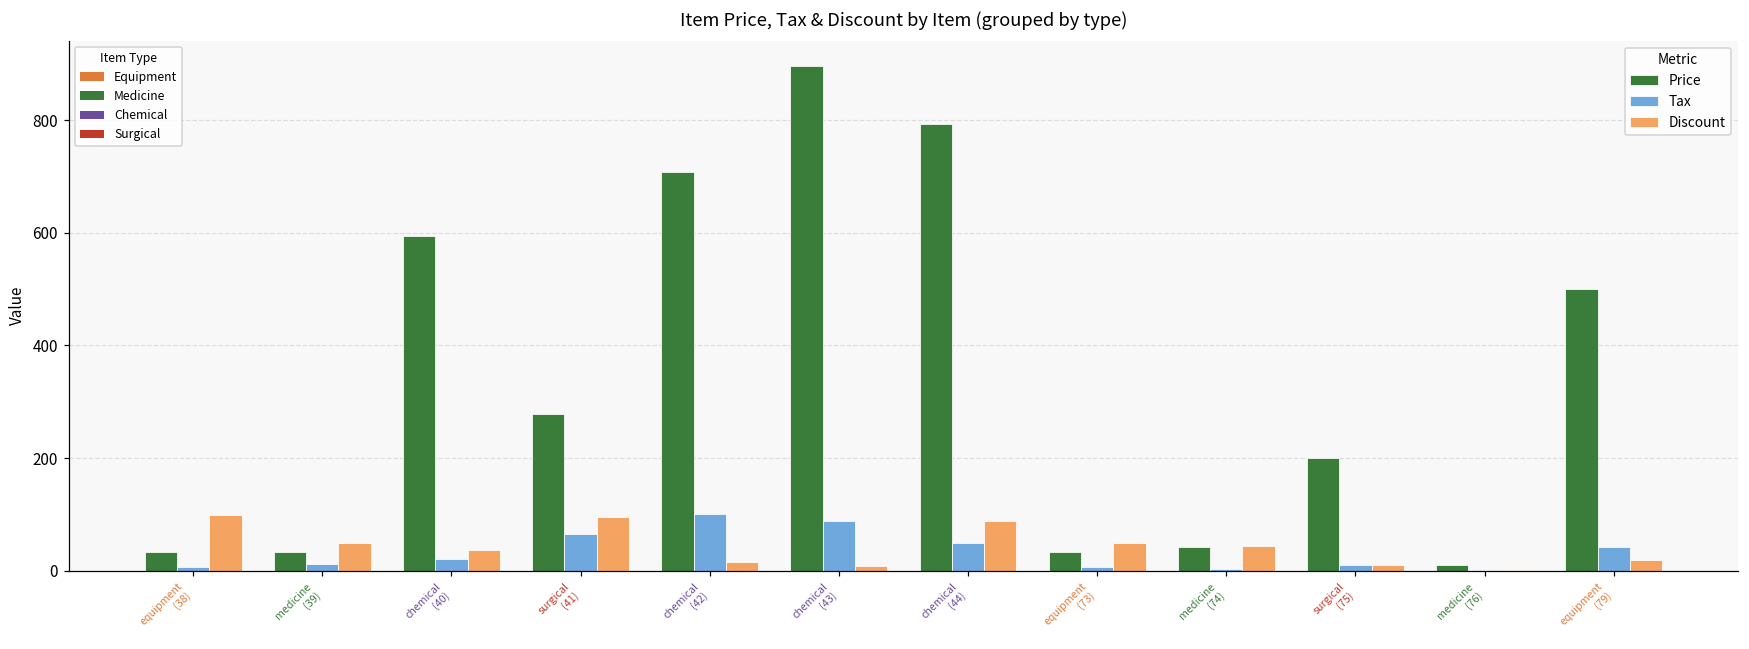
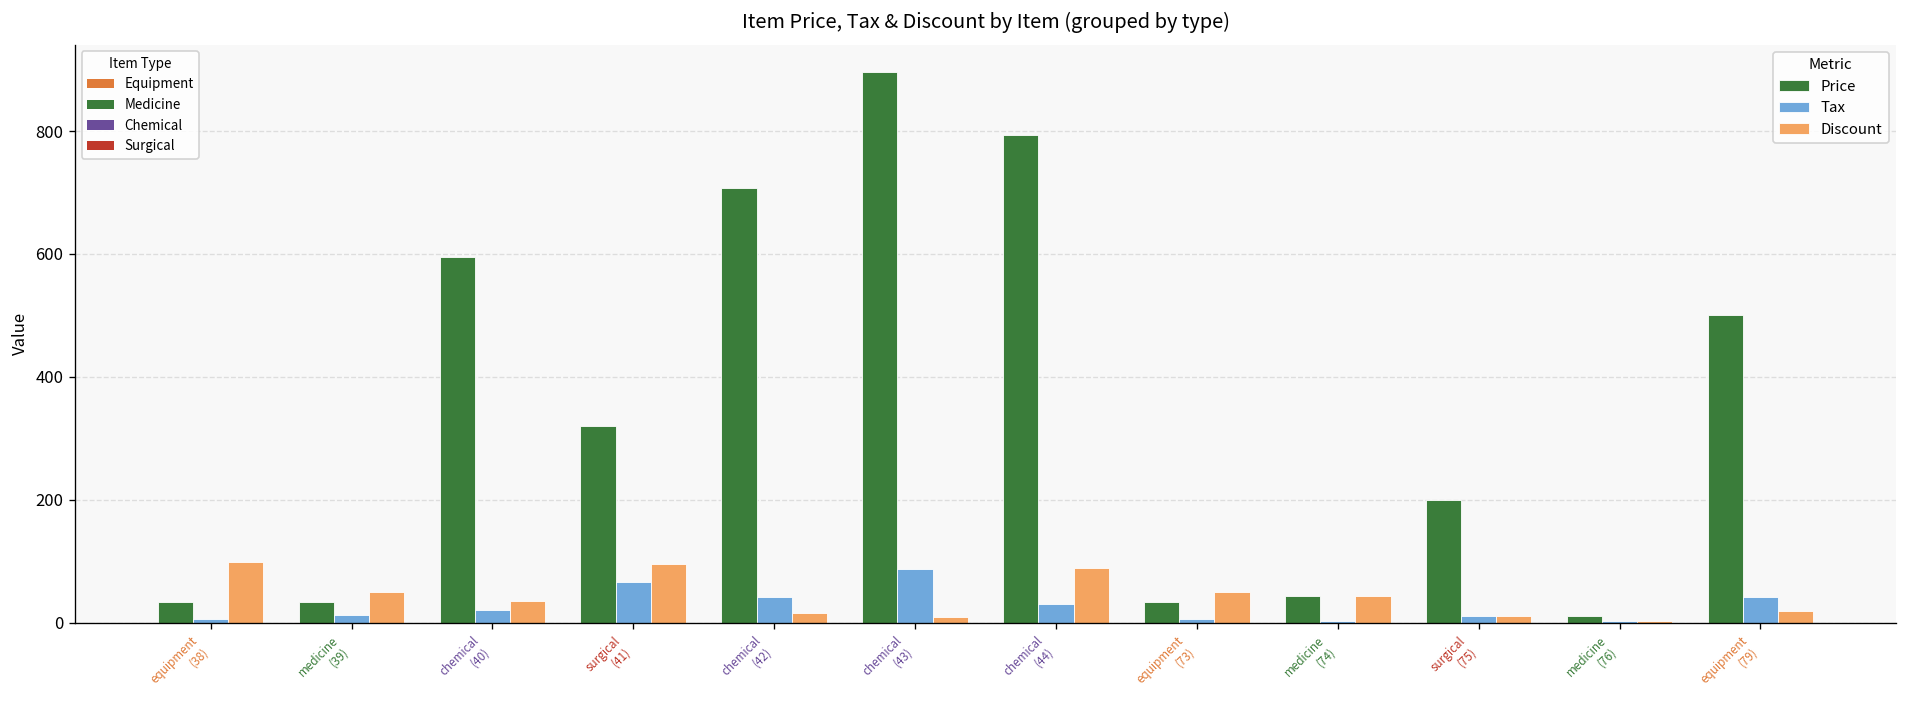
  {
    "Price": {
      "equipment (38)": 30,
      "medicine (39)": 30,
      "chemical (40)": 600,
-     "surgical (41)": 280,
+     "surgical (41)": 320,
      "chemical (42)": 710,
      "chemical (43)": 900,
      "chemical (44)": 790,
      "equipment (73)": 30,
      "medicine (74)": 40,
      "surgical (75)": 200,
      "medicine (76)": 10,
      "equipment (79)": 500
    },
    "Tax": {
      "equipment (38)": 10,
      "medicine (39)": 10,
      "chemical (40)": 20,
      "surgical (41)": 70,
-     "chemical (42)": 100,
+     "chemical (42)": 40,
      "chemical (43)": 90,
-     "chemical (44)": 50,
+     "chemical (44)": 30,
      "equipment (73)": 10,
      "surgical (75)": 10,
      "equipment (79)": 40
    },
    "Discount": {
      "equipment (38)": 100,
      "medicine (39)": 50,
      "chemical (40)": 40,
      "surgical (41)": 100,
      "chemical (42)": 20,
      "chemical (43)": 10,
      "chemical (44)": 90,
      "equipment (73)": 50,
      "medicine (74)": 40,
      "surgical (75)": 10,
      "equipment (79)": 20
    }
  }
